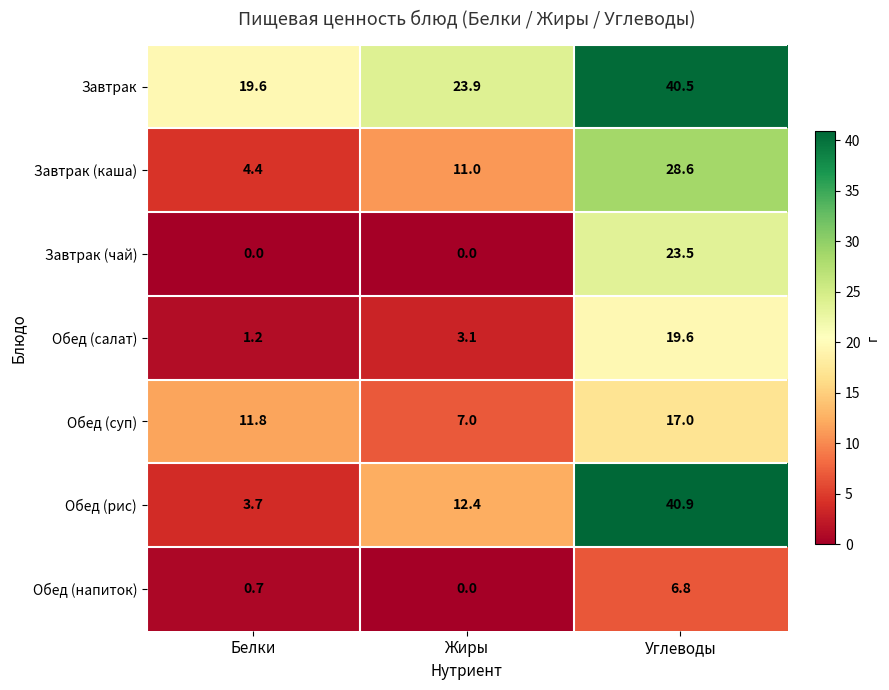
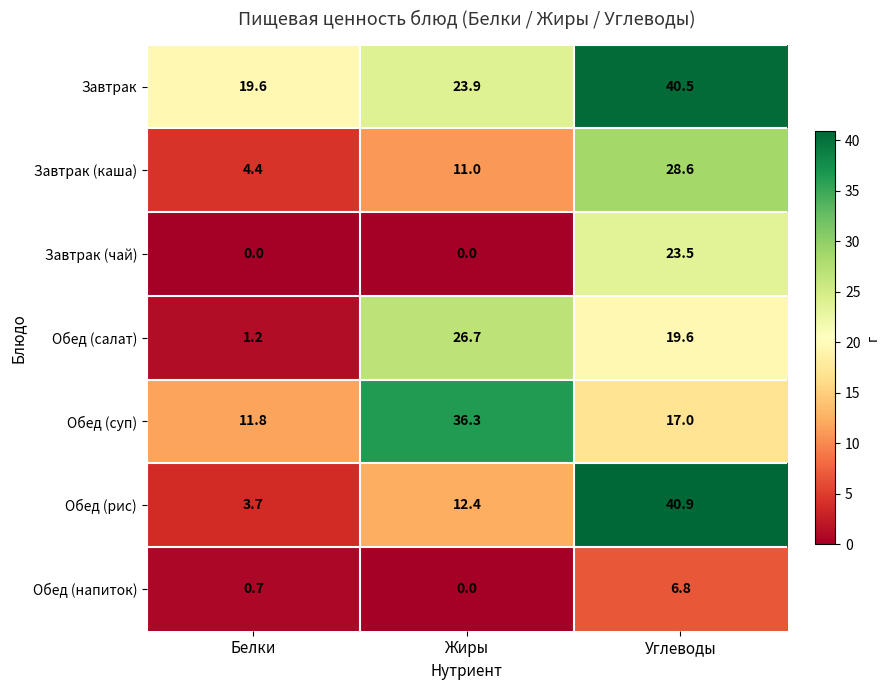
  {
    "Завтрак": {
      "Белки": 19.6,
      "Жиры": 23.9,
      "Углеводы": 40.5
    },
    "Завтрак (каша)": {
      "Белки": 4.4,
      "Жиры": 11.0,
      "Углеводы": 28.6
    },
    "Завтрак (чай)": {
      "Белки": 0.0,
      "Жиры": 0.0,
      "Углеводы": 23.5
    },
    "Обед (салат)": {
      "Белки": 1.2,
-     "Жиры": 3.1,
+     "Жиры": 26.7,
      "Углеводы": 19.6
    },
    "Обед (суп)": {
      "Белки": 11.8,
-     "Жиры": 7.0,
+     "Жиры": 36.3,
      "Углеводы": 17.0
    },
    "Обед (рис)": {
      "Белки": 3.7,
      "Жиры": 12.4,
      "Углеводы": 40.9
    },
    "Обед (напиток)": {
      "Белки": 0.7,
      "Жиры": 0.0,
      "Углеводы": 6.8
    }
  }
